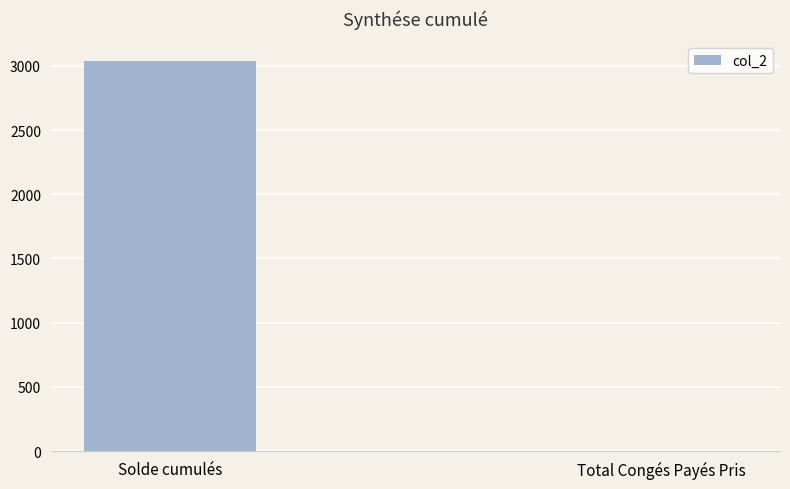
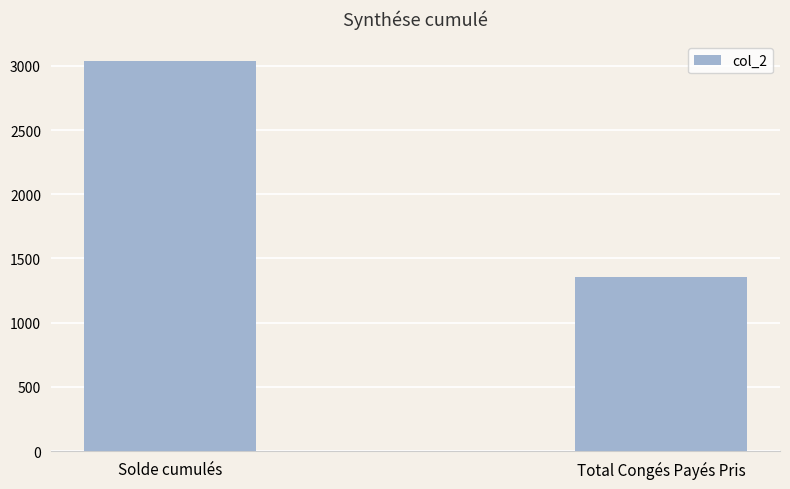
  {
    "Solde cumulés": 3040,
-   "Total Congés Payés Pris": 10
+   "Total Congés Payés Pris": 1350
  }
